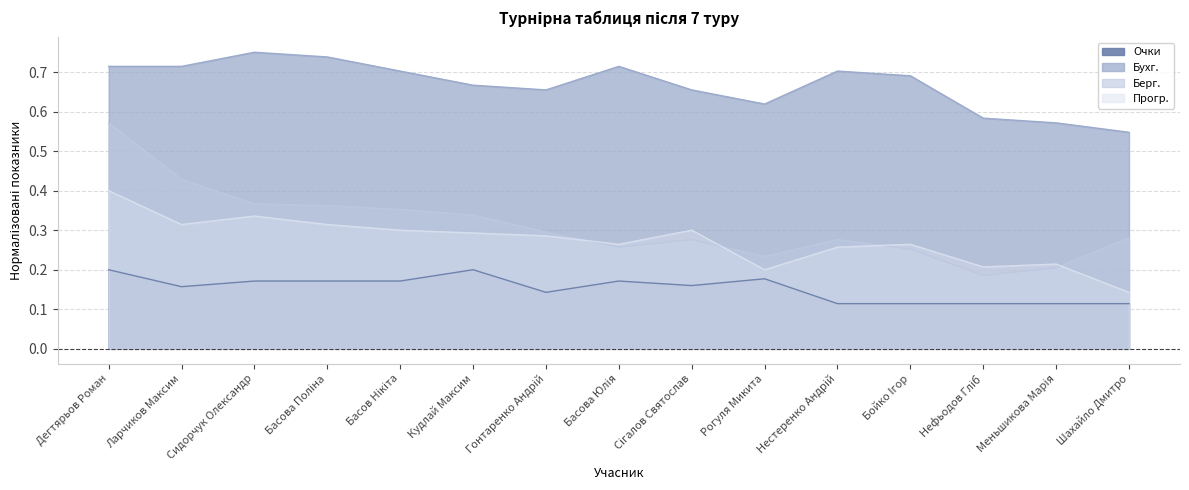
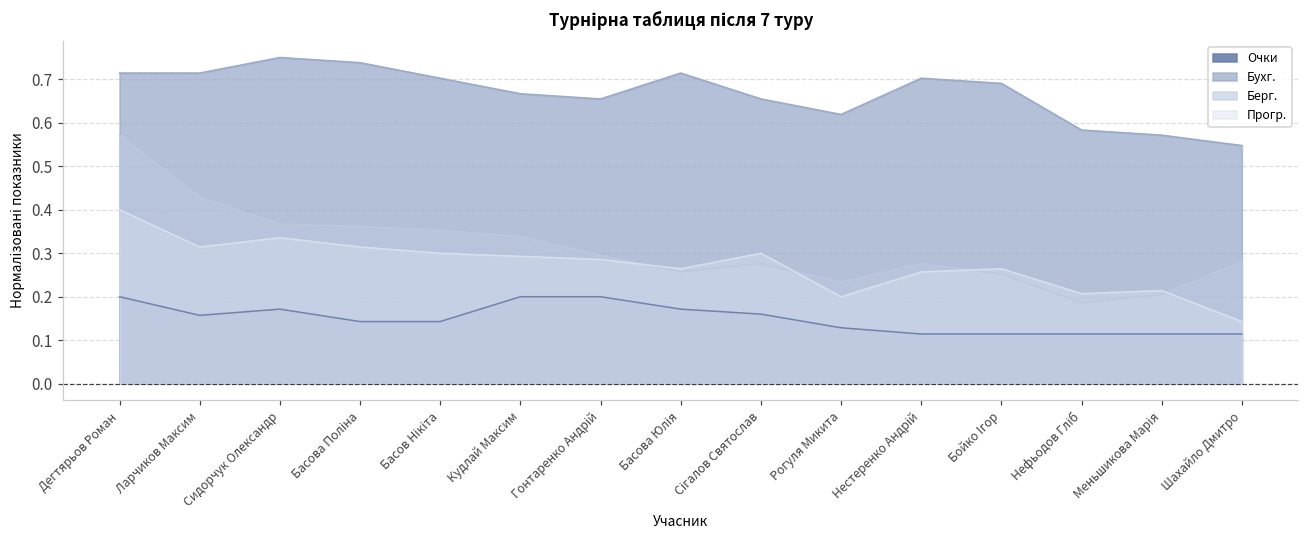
  {
    "Очки": {
      "Дегтярьов Роман": 0.20,
      "Ларчиков Максим": 0.16,
      "Сидорчук Олександр": 0.17,
-     "Басова Поліна": 0.17,
-     "Басов Нікіта": 0.17,
+     "Басова Поліна": 0.14,
+     "Басов Нікіта": 0.14,
      "Кудлай Максим": 0.20,
-     "Гонтаренко Андрій": 0.14,
+     "Гонтаренко Андрій": 0.20,
      "Басова Юлія": 0.17,
      "Сігалов Святослав": 0.16,
-     "Рогуля Микита": 0.18,
+     "Рогуля Микита": 0.13,
      "Нестеренко Андрій": 0.11,
      "Бойко Ігор": 0.11,
      "Нефьодов Гліб": 0.11,
      "Меньшикова Марія": 0.11,
      "Шахайло Дмитро": 0.11
    }
  }
